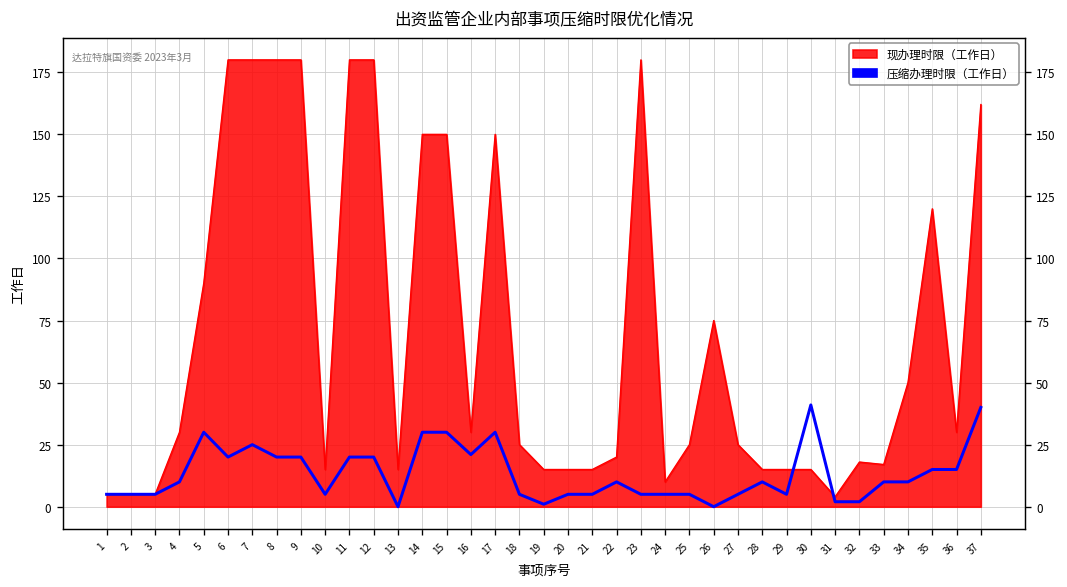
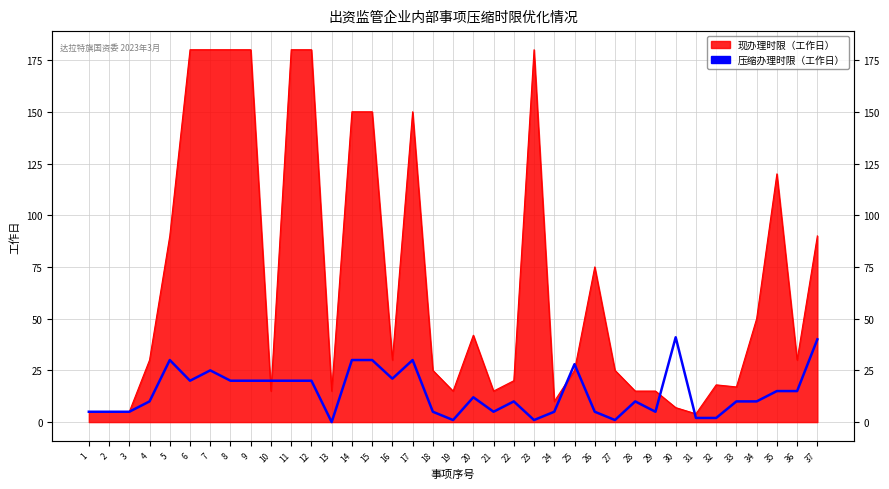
  {
    "现办理时限（工作日）": {
      "4": 30,
      "5": 90,
      "6": 180,
      "7": 180,
      "8": 180,
      "9": 180,
      "10": 15,
      "11": 180,
      "12": 180,
      "13": 15,
      "14": 150,
      "15": 150,
      "16": 30,
      "17": 150,
      "18": 25,
      "19": 15,
-     "20": 15,
+     "20": 42,
      "21": 15,
      "22": 20,
      "23": 180,
      "24": 10,
      "25": 25,
      "26": 75,
      "27": 25,
      "28": 15,
      "29": 15,
-     "30": 15,
+     "30": 7,
      "31": 4,
      "32": 18,
      "33": 17,
      "34": 50,
      "35": 120,
      "36": 30,
-     "37": 162
+     "37": 90
    },
    "压缩办理时限（工作日）": {
      "4": 10,
      "5": 30,
      "6": 20,
      "7": 25,
      "8": 20,
      "9": 20,
-     "10": 5,
+     "10": 20,
      "11": 20,
      "12": 20,
      "13": 0,
      "14": 30,
      "15": 30,
      "16": 21,
      "17": 30,
      "18": 5,
      "19": 1,
-     "20": 5,
+     "20": 12,
      "21": 5,
      "22": 10,
-     "23": 5,
+     "23": 1,
      "24": 5,
-     "25": 5,
-     "26": 0,
-     "27": 5,
+     "25": 28,
+     "26": 5,
+     "27": 1,
      "28": 10,
      "29": 5,
      "30": 41,
      "31": 2,
      "32": 2,
      "33": 10,
      "34": 10,
      "35": 15,
      "36": 15,
      "37": 40
    }
  }
